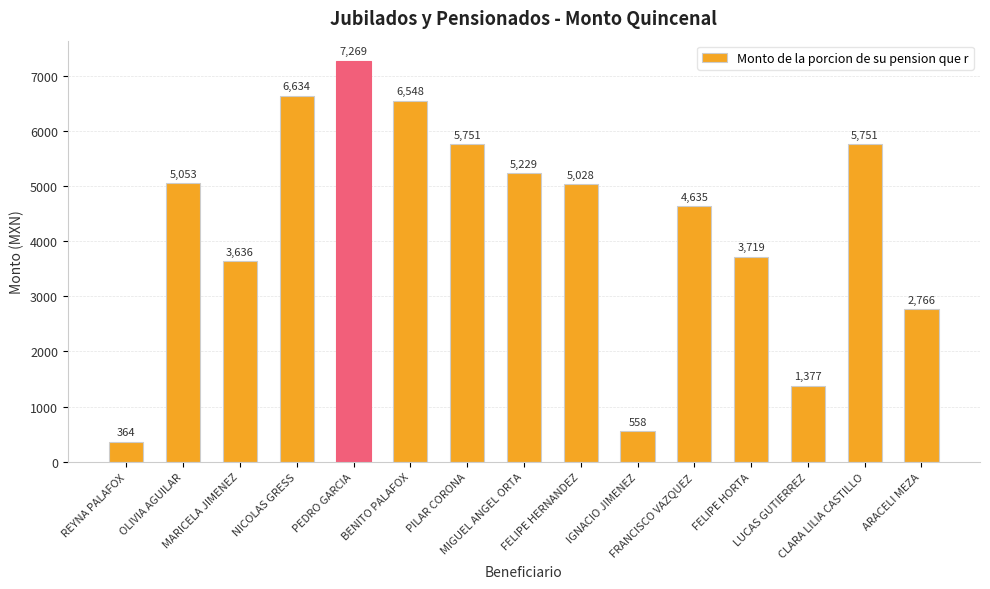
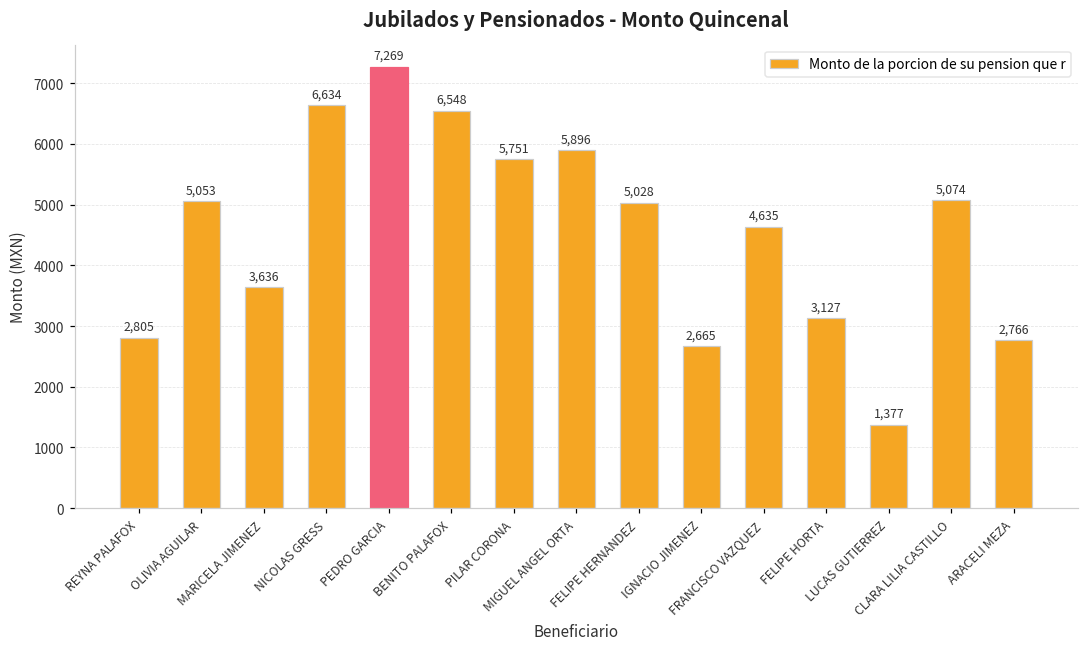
  {
-   "REYNA PALAFOX": "364",
+   "REYNA PALAFOX": "2,805",
    "OLIVIA AGUILAR": "5,053",
    "MARICELA JIMENEZ": "3,636",
    "NICOLAS GRESS": "6,634",
    "PEDRO GARCIA": "7,269",
    "BENITO PALAFOX": "6,548",
    "PILAR CORONA": "5,751",
-   "MIGUEL ANGEL ORTA": "5,229",
+   "MIGUEL ANGEL ORTA": "5,896",
    "FELIPE HERNANDEZ": "5,028",
-   "IGNACIO JIMENEZ": "558",
+   "IGNACIO JIMENEZ": "2,665",
    "FRANCISCO VAZQUEZ": "4,635",
-   "FELIPE HORTA": "3,719",
+   "FELIPE HORTA": "3,127",
    "LUCAS GUTIERREZ": "1,377",
-   "CLARA LILIA CASTILLO": "5,751",
+   "CLARA LILIA CASTILLO": "5,074",
    "ARACELI MEZA": "2,766"
  }
